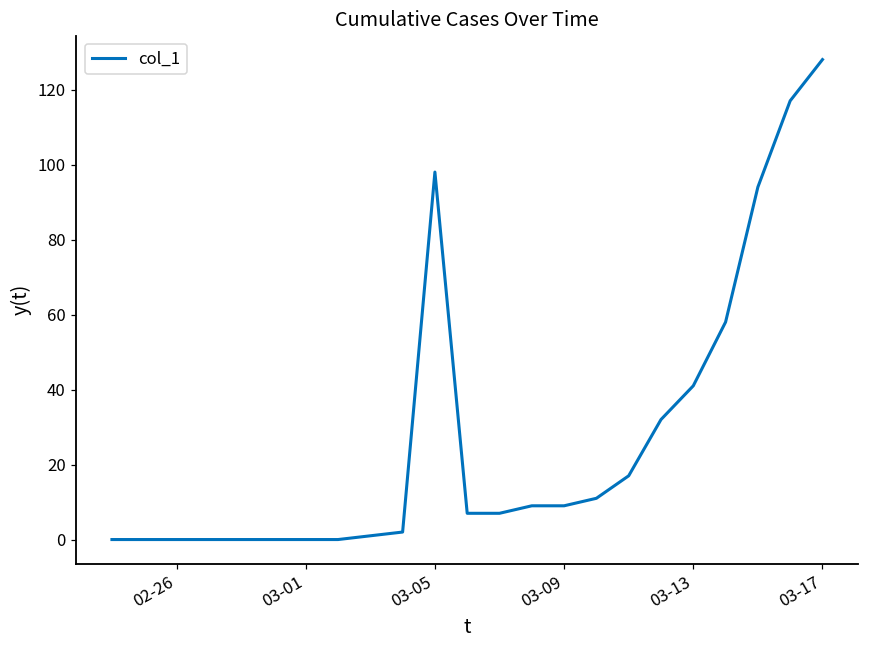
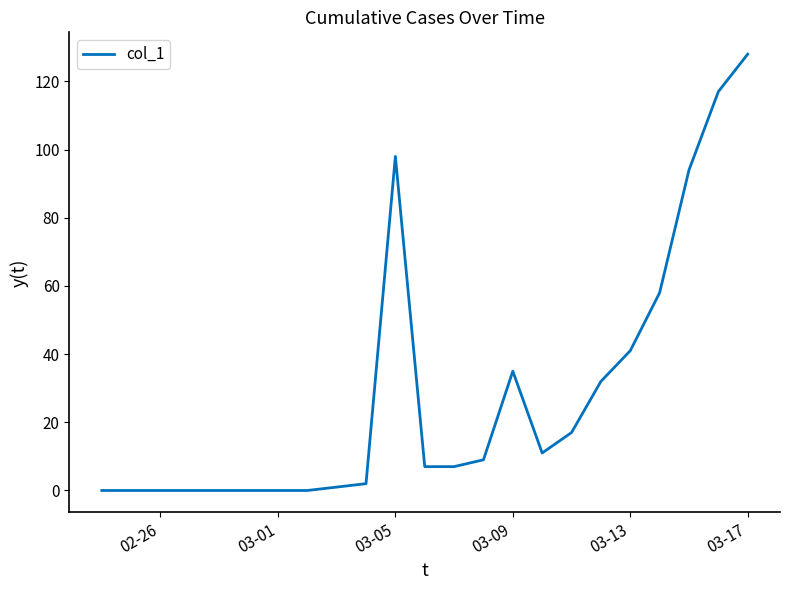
  {
    "02-26": 0,
    "03-01": 0,
    "03-05": 98,
-   "03-09": 9,
+   "03-09": 35,
    "03-13": 41,
    "03-17": 128
  }
